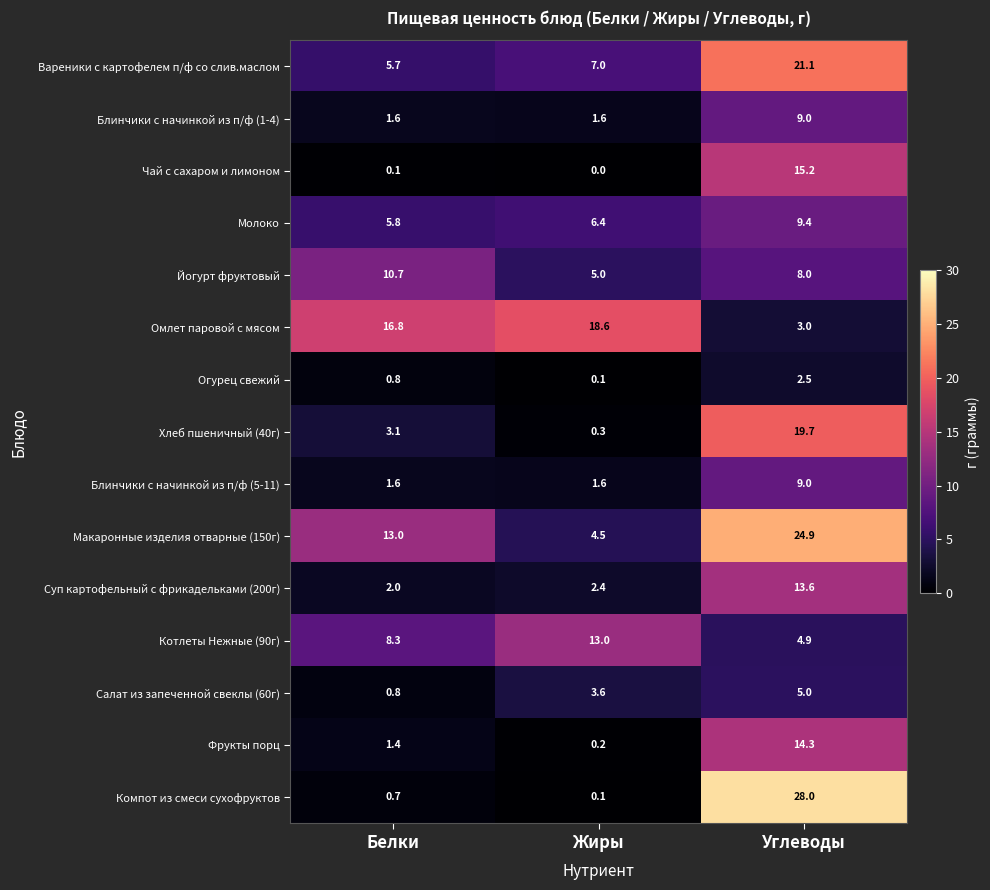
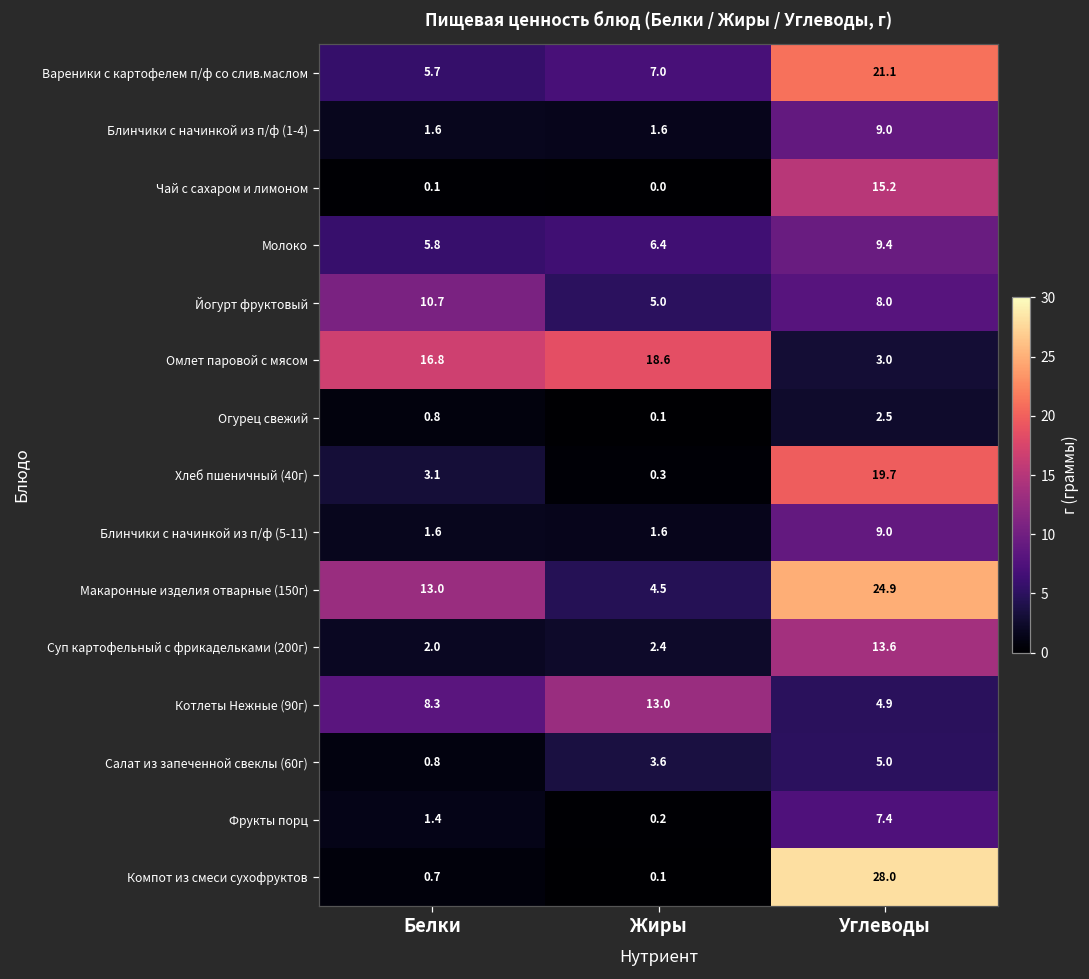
  {
    "Вареники с картофелем п/ф со слив.маслом": {
      "Белки": 5.7,
      "Жиры": 7.0,
      "Углеводы": 21.1
    },
    "Блинчики с начинкой из п/ф (1-4)": {
      "Белки": 1.6,
      "Жиры": 1.6,
      "Углеводы": 9.0
    },
    "Чай с сахаром и лимоном": {
      "Белки": 0.1,
      "Жиры": 0.0,
      "Углеводы": 15.2
    },
    "Молоко": {
      "Белки": 5.8,
      "Жиры": 6.4,
      "Углеводы": 9.4
    },
    "Йогурт фруктовый": {
      "Белки": 10.7,
      "Жиры": 5.0,
      "Углеводы": 8.0
    },
    "Омлет паровой с мясом": {
      "Белки": 16.8,
      "Жиры": 18.6,
      "Углеводы": 3.0
    },
    "Огурец свежий": {
      "Белки": 0.8,
      "Жиры": 0.1,
      "Углеводы": 2.5
    },
    "Хлеб пшеничный (40г)": {
      "Белки": 3.1,
      "Жиры": 0.3,
      "Углеводы": 19.7
    },
    "Блинчики с начинкой из п/ф (5-11)": {
      "Белки": 1.6,
      "Жиры": 1.6,
      "Углеводы": 9.0
    },
    "Макаронные изделия отварные (150г)": {
      "Белки": 13.0,
      "Жиры": 4.5,
      "Углеводы": 24.9
    },
    "Суп картофельный с фрикадельками (200г)": {
      "Белки": 2.0,
      "Жиры": 2.4,
      "Углеводы": 13.6
    },
    "Котлеты Нежные (90г)": {
      "Белки": 8.3,
      "Жиры": 13.0,
      "Углеводы": 4.9
    },
    "Салат из запеченной свеклы (60г)": {
      "Белки": 0.8,
      "Жиры": 3.6,
      "Углеводы": 5.0
    },
    "Фрукты порц": {
      "Белки": 1.4,
      "Жиры": 0.2,
-     "Углеводы": 14.3
+     "Углеводы": 7.4
    },
    "Компот из смеси сухофруктов": {
      "Белки": 0.7,
      "Жиры": 0.1,
      "Углеводы": 28.0
    }
  }
